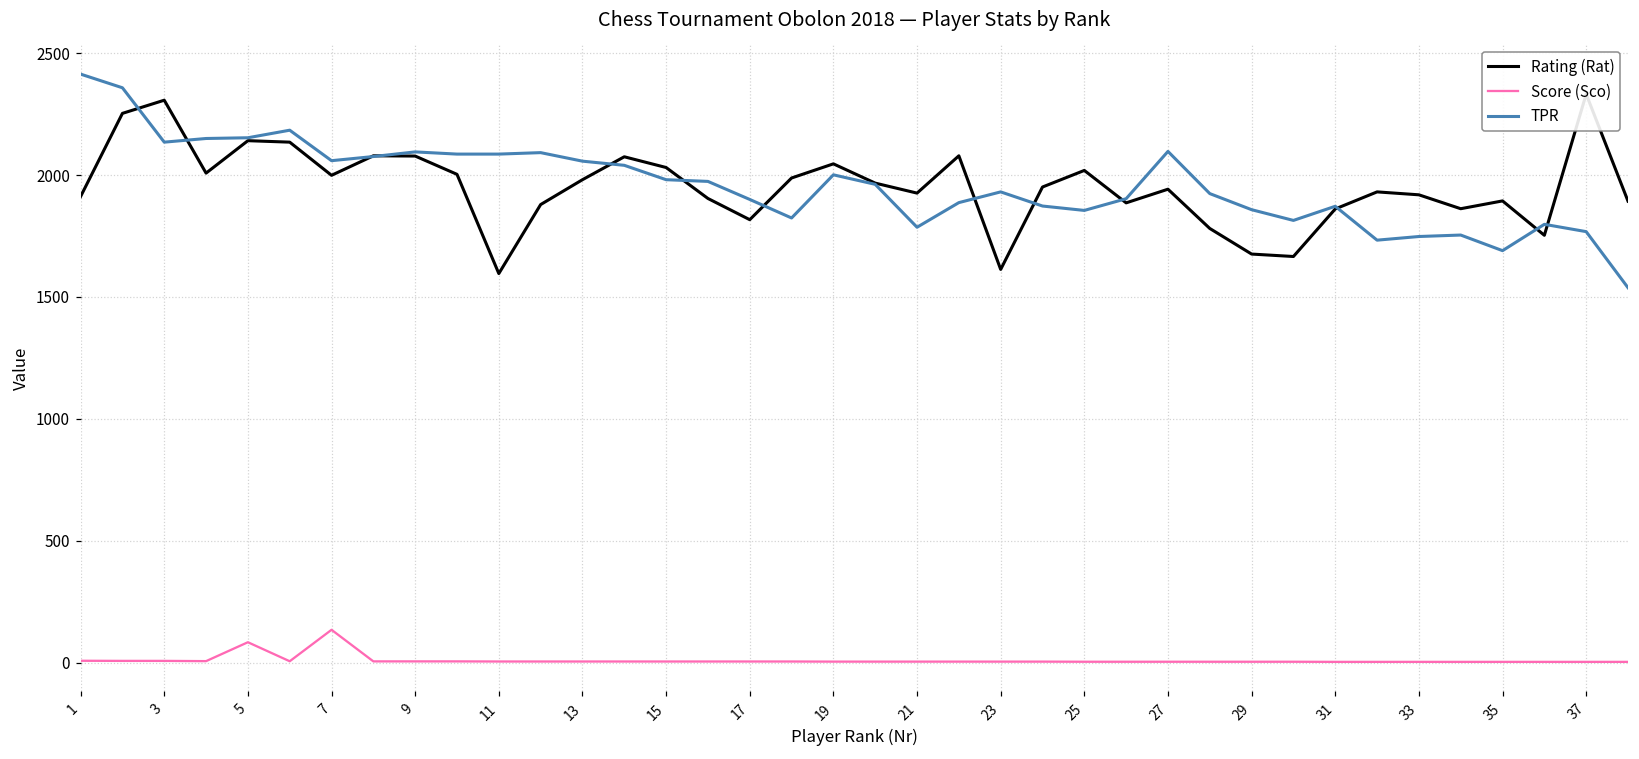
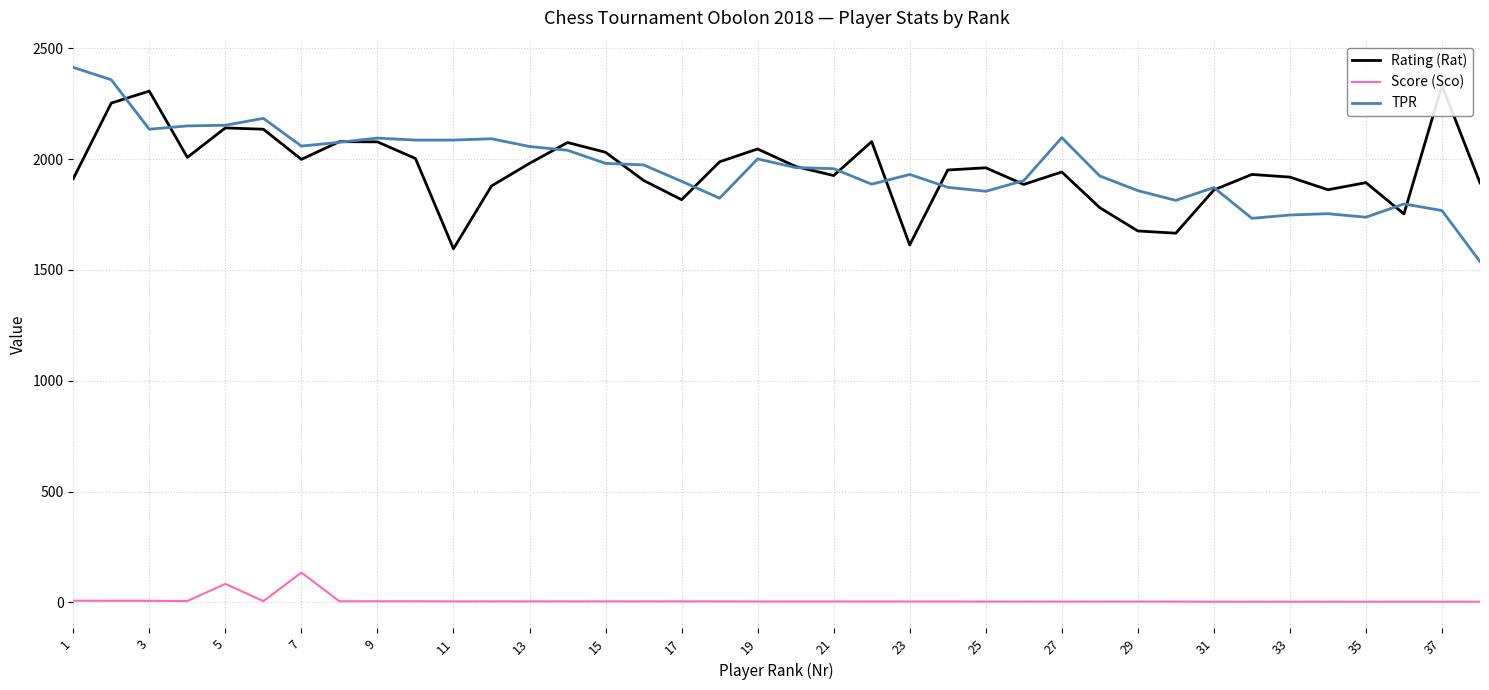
  {
    "Rating (Rat)": {
      "1": 1910,
      "3": 2310,
      "5": 2140,
      "7": 2000,
      "9": 2080,
      "11": 1600,
      "13": 1980,
      "15": 2030,
      "17": 1820,
      "19": 2050,
      "21": 1930,
      "23": 1610,
-     "25": 2020,
+     "25": 1960,
      "27": 1940,
      "29": 1680,
      "33": 1920,
      "35": 1890
    },
    "Score (Sco)": {
      "1": 10,
      "3": 10,
      "5": 80,
      "7": 140,
      "9": 10,
      "11": 10,
      "13": 10,
      "15": 10,
      "17": 10,
      "19": 0,
      "21": 0,
      "23": 0,
      "25": 0,
      "27": 0,
      "29": 0,
      "31": 0,
      "33": 0,
      "35": 0,
      "37": 0
    },
    "TPR": {
      "1": 2410,
      "3": 2140,
      "5": 2150,
      "7": 2060,
      "9": 2100,
      "11": 2090,
      "13": 2060,
      "15": 1980,
      "17": 1900,
      "19": 2000,
-     "21": 1790,
+     "21": 1960,
      "23": 1930,
      "25": 1860,
      "27": 2100,
      "29": 1860,
      "33": 1750,
-     "35": 1690,
+     "35": 1740,
      "37": 1770
    }
  }
